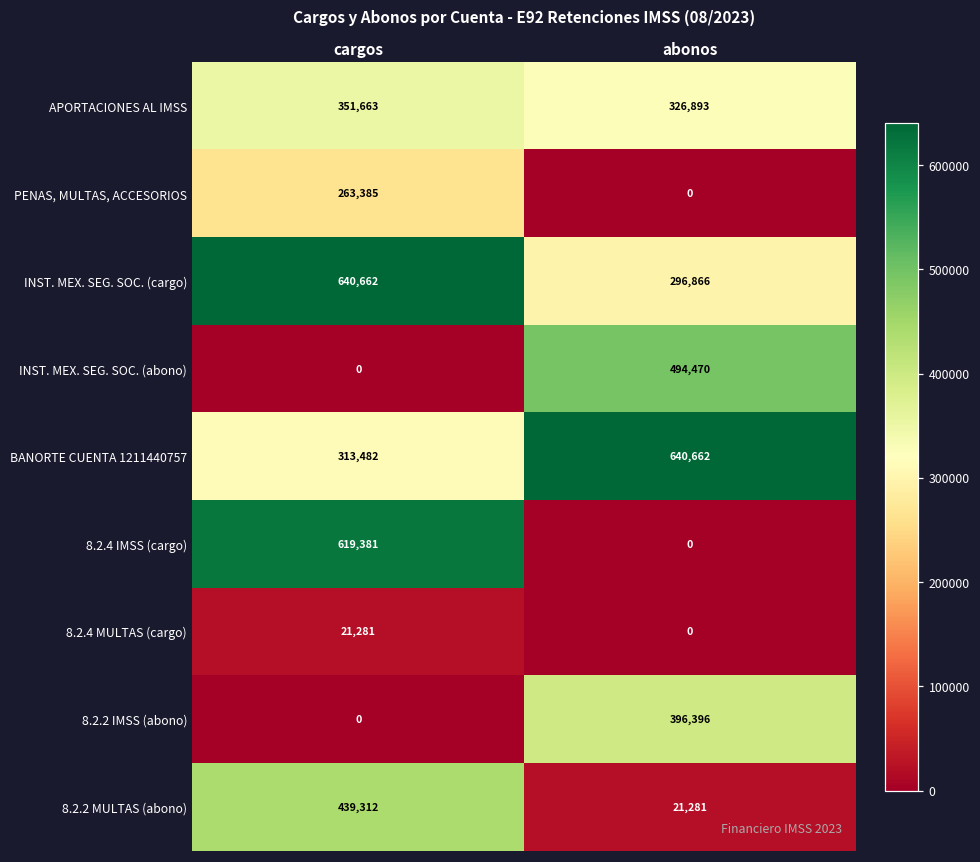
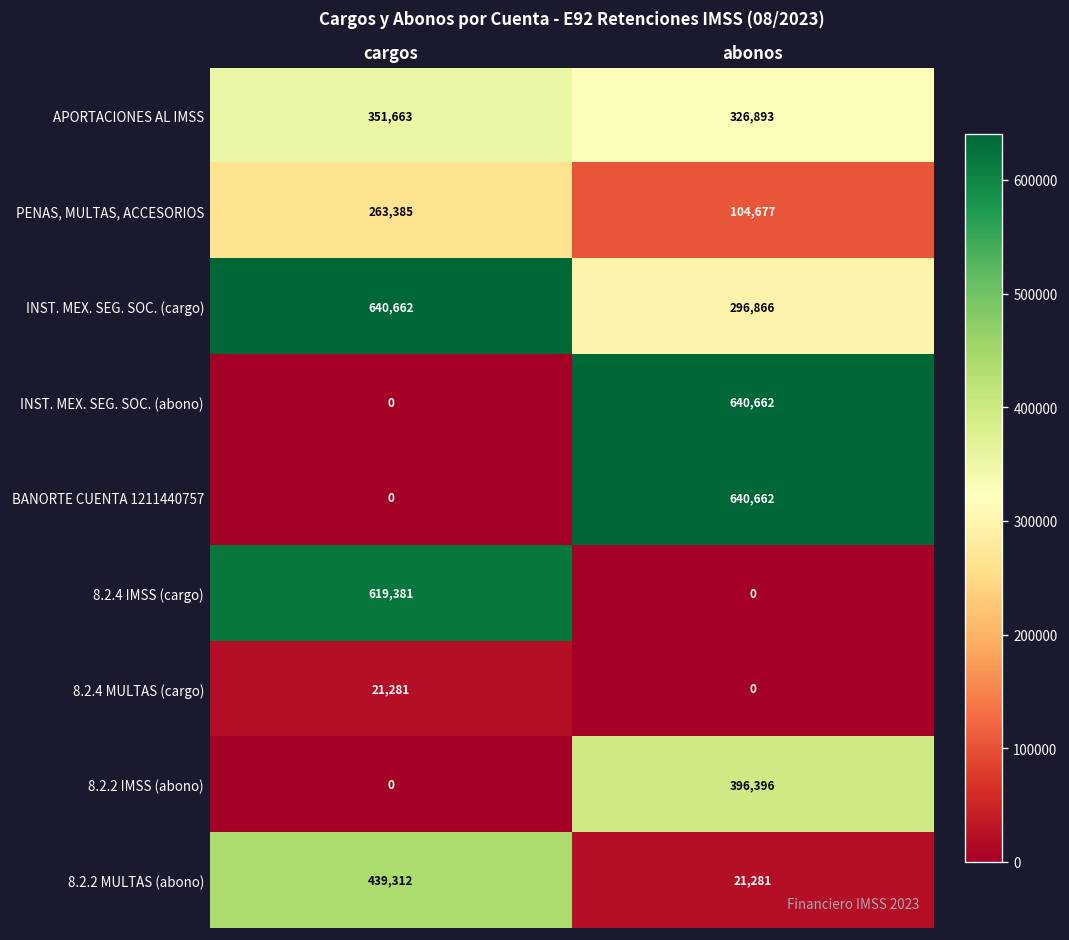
  {
    "APORTACIONES AL IMSS": {
      "cargos": "351,663",
      "abonos": "326,893"
    },
    "PENAS, MULTAS, ACCESORIOS": {
      "cargos": "263,385",
-     "abonos": "0"
+     "abonos": "104,677"
    },
    "INST. MEX. SEG. SOC. (cargo)": {
      "cargos": "640,662",
      "abonos": "296,866"
    },
    "INST. MEX. SEG. SOC. (abono)": {
      "cargos": "0",
-     "abonos": "494,470"
+     "abonos": "640,662"
    },
    "BANORTE CUENTA 1211440757": {
-     "cargos": "313,482",
+     "cargos": "0",
      "abonos": "640,662"
    },
    "8.2.4 IMSS (cargo)": {
      "cargos": "619,381",
      "abonos": "0"
    },
    "8.2.4 MULTAS (cargo)": {
      "cargos": "21,281",
      "abonos": "0"
    },
    "8.2.2 IMSS (abono)": {
      "cargos": "0",
      "abonos": "396,396"
    },
    "8.2.2 MULTAS (abono)": {
      "cargos": "439,312"
    }
  }
